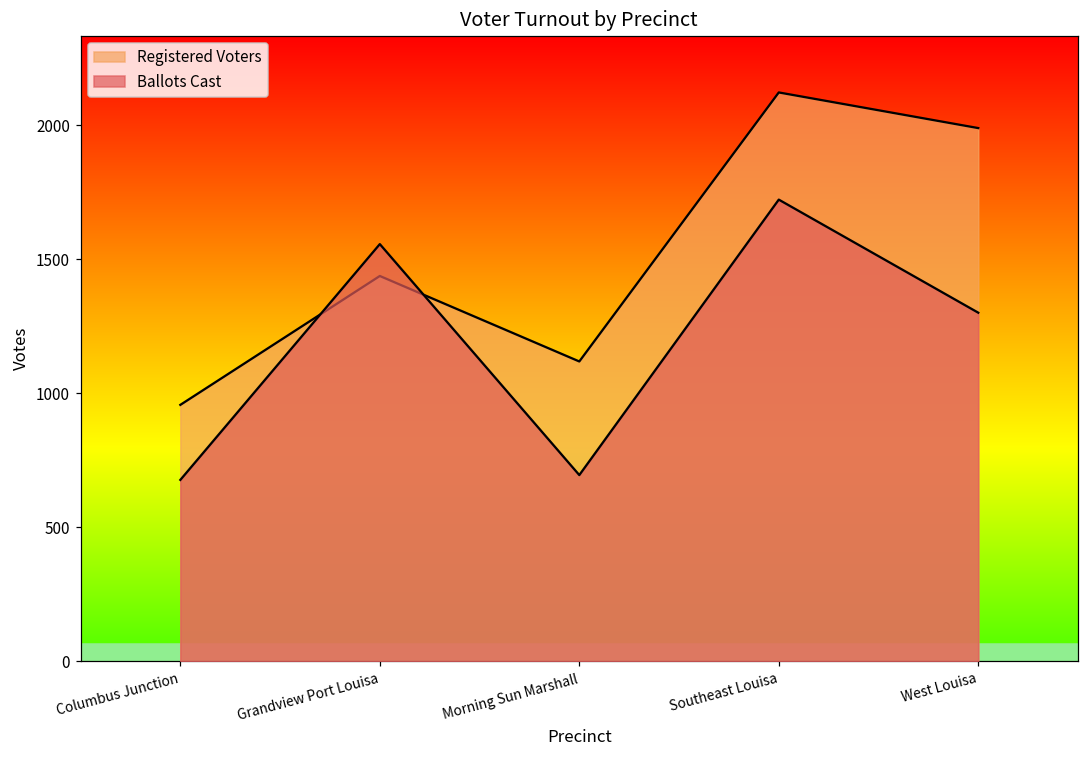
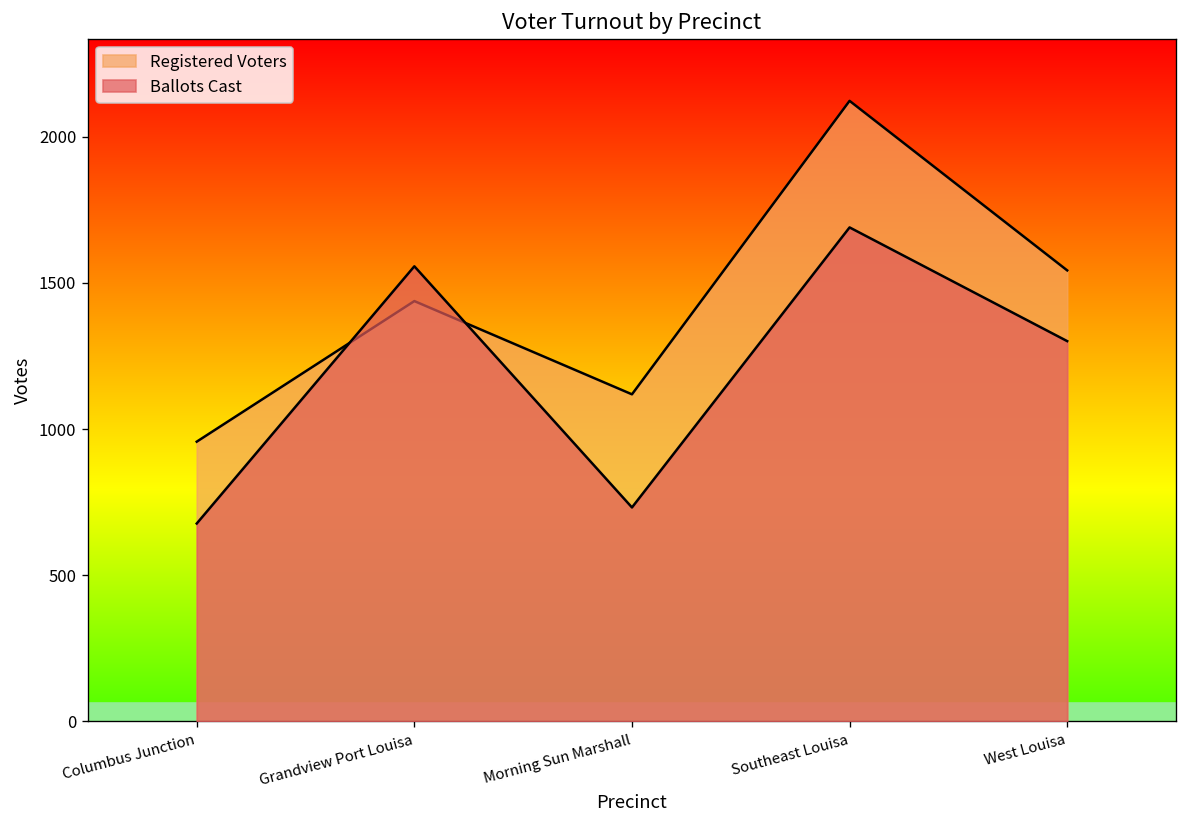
  {
    "Registered Voters": {
      "Columbus Junction": 960,
      "Grandview Port Louisa": 1440,
      "Morning Sun Marshall": 1120,
      "Southeast Louisa": 2120,
-     "West Louisa": 1990
+     "West Louisa": 1540
    },
    "Ballots Cast": {
      "Columbus Junction": 680,
      "Grandview Port Louisa": 1560,
-     "Morning Sun Marshall": 700,
-     "Southeast Louisa": 1720,
+     "Morning Sun Marshall": 730,
+     "Southeast Louisa": 1690,
      "West Louisa": 1300
    }
  }
